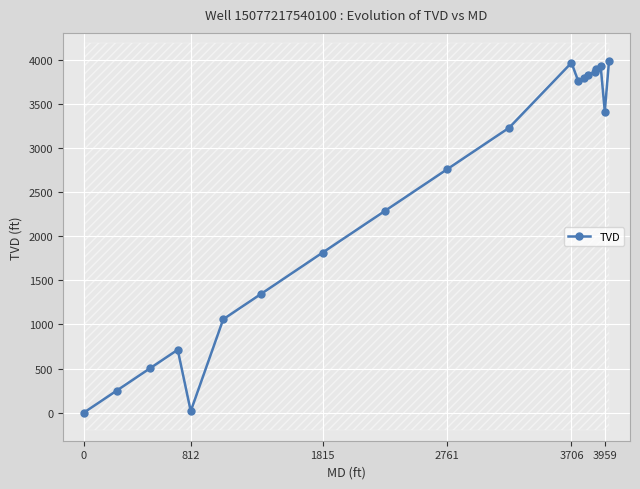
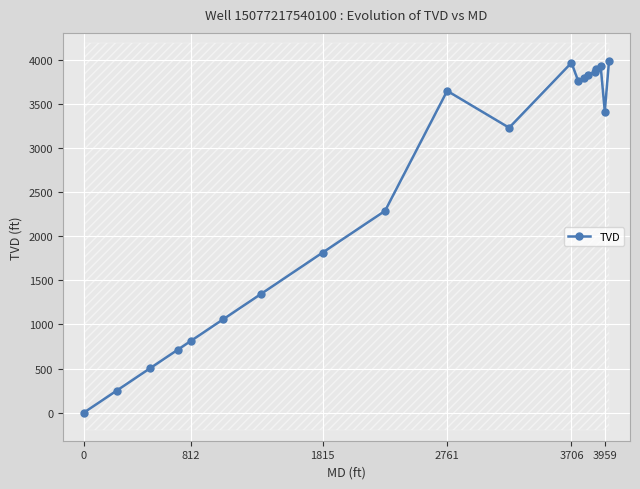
  {
    "TVD": {
      "0": 0,
-     "812": 0,
+     "812": 800,
      "1815": 1800,
-     "2761": 2800,
+     "2761": 3700,
      "3706": 4000,
      "3959": 3400
    }
  }
